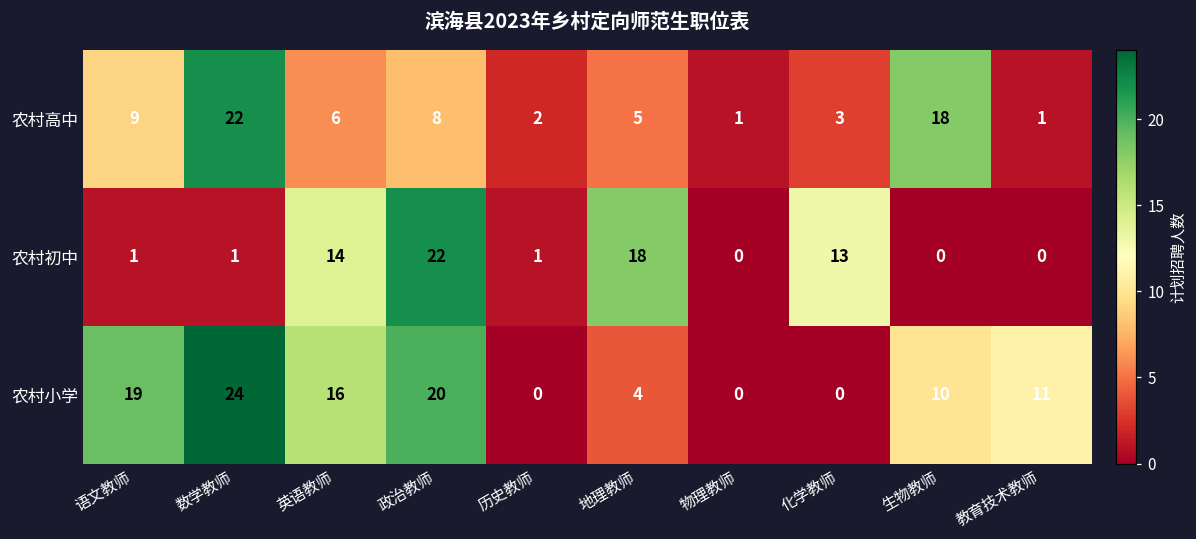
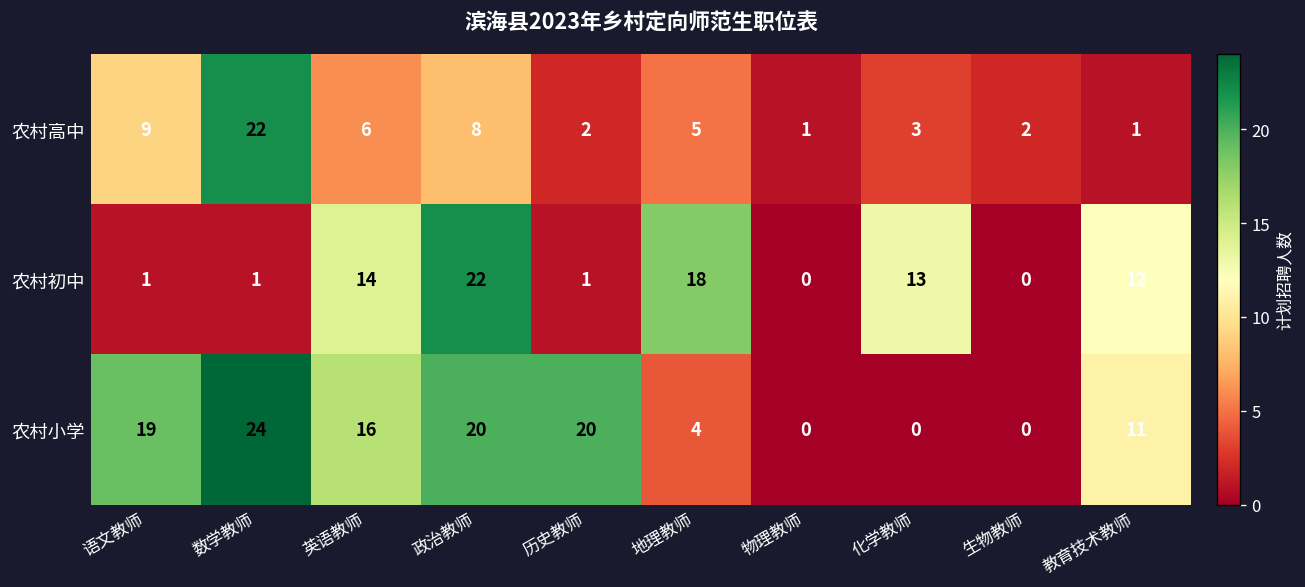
  {
    "农村高中": {
      "语文教师": 9,
      "数学教师": 22,
      "英语教师": 6,
      "政治教师": 8,
      "历史教师": 2,
      "地理教师": 5,
      "物理教师": 1,
      "化学教师": 3,
-     "生物教师": 18,
+     "生物教师": 2,
      "教育技术教师": 1
    },
    "农村初中": {
      "语文教师": 1,
      "数学教师": 1,
      "英语教师": 14,
      "政治教师": 22,
      "历史教师": 1,
      "地理教师": 18,
      "物理教师": 0,
      "化学教师": 13,
      "生物教师": 0,
-     "教育技术教师": 0
+     "教育技术教师": 12
    },
    "农村小学": {
      "语文教师": 19,
      "数学教师": 24,
      "英语教师": 16,
      "政治教师": 20,
-     "历史教师": 0,
+     "历史教师": 20,
      "地理教师": 4,
      "物理教师": 0,
      "化学教师": 0,
-     "生物教师": 10,
+     "生物教师": 0,
      "教育技术教师": 11
    }
  }
